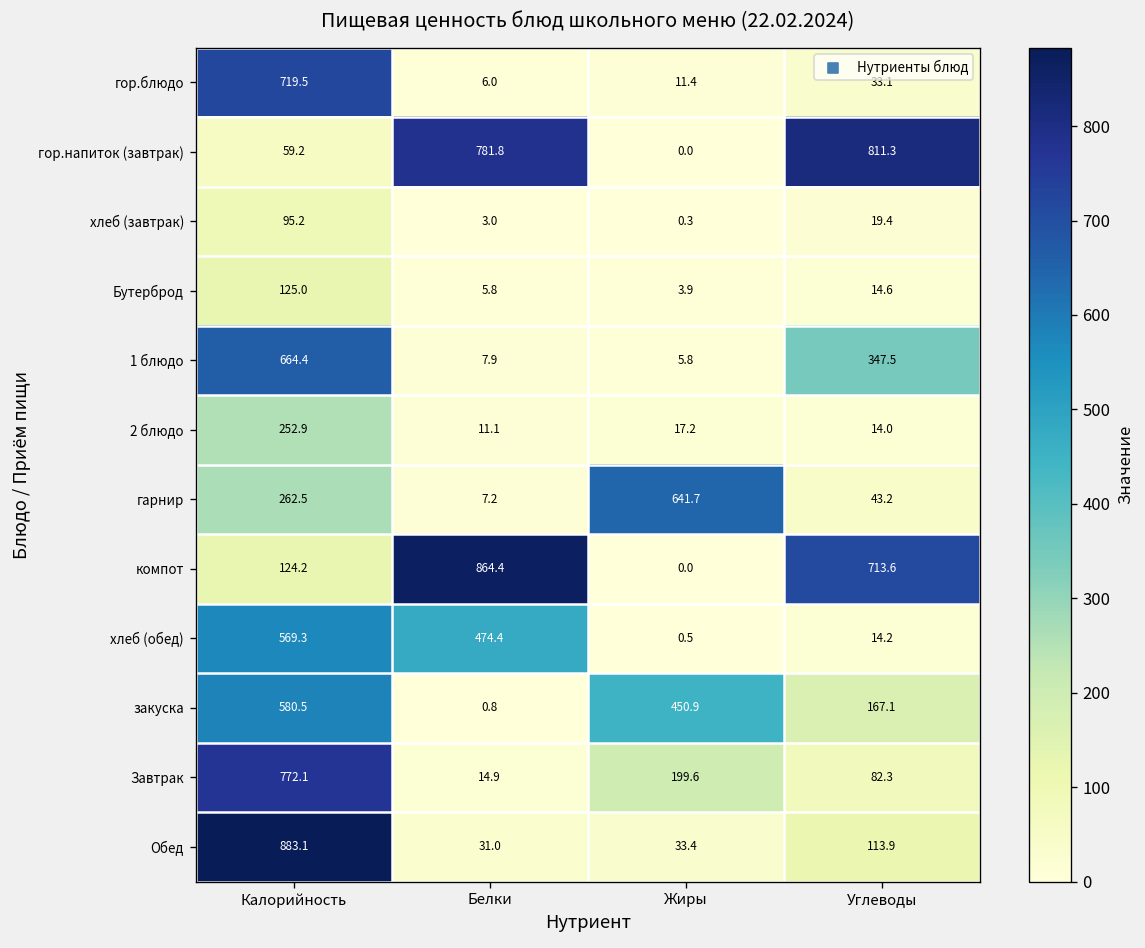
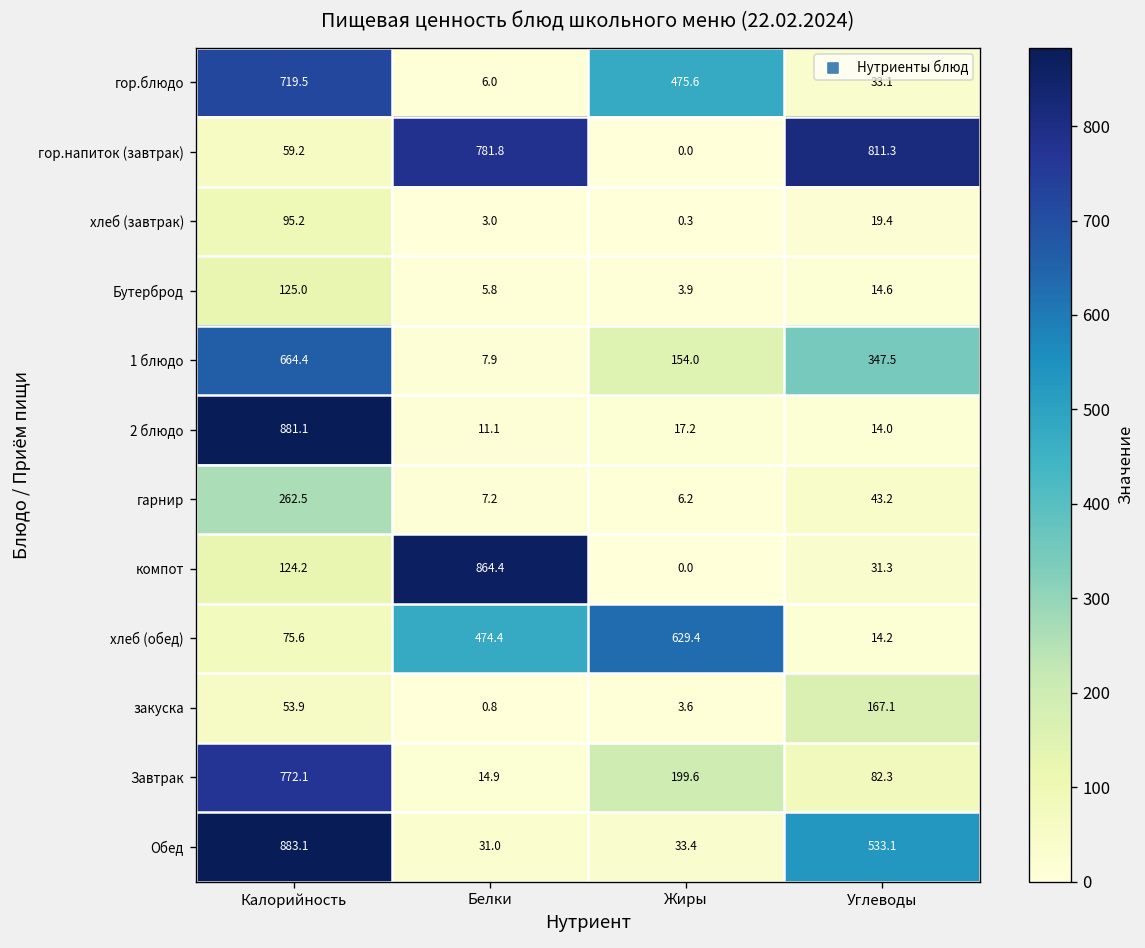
  {
    "гор.блюдо": {
      "Калорийность": 719.5,
      "Белки": 6.0,
-     "Жиры": 11.4
+     "Жиры": 475.6
    },
    "гор.напиток (завтрак)": {
      "Калорийность": 59.2,
      "Белки": 781.8,
      "Жиры": 0.0,
      "Углеводы": 811.3
    },
    "хлеб (завтрак)": {
      "Калорийность": 95.2,
      "Белки": 3.0,
      "Жиры": 0.3,
      "Углеводы": 19.4
    },
    "Бутерброд": {
      "Калорийность": 125.0,
      "Белки": 5.8,
      "Жиры": 3.9,
      "Углеводы": 14.6
    },
    "1 блюдо": {
      "Калорийность": 664.4,
      "Белки": 7.9,
-     "Жиры": 5.8,
+     "Жиры": 154.0,
      "Углеводы": 347.5
    },
    "2 блюдо": {
-     "Калорийность": 252.9,
+     "Калорийность": 881.1,
      "Белки": 11.1,
      "Жиры": 17.2,
      "Углеводы": 14.0
    },
    "гарнир": {
      "Калорийность": 262.5,
      "Белки": 7.2,
-     "Жиры": 641.7,
+     "Жиры": 6.2,
      "Углеводы": 43.2
    },
    "компот": {
      "Калорийность": 124.2,
      "Белки": 864.4,
      "Жиры": 0.0,
-     "Углеводы": 713.6
+     "Углеводы": 31.3
    },
    "хлеб (обед)": {
-     "Калорийность": 569.3,
+     "Калорийность": 75.6,
      "Белки": 474.4,
-     "Жиры": 0.5,
+     "Жиры": 629.4,
      "Углеводы": 14.2
    },
    "закуска": {
-     "Калорийность": 580.5,
+     "Калорийность": 53.9,
      "Белки": 0.8,
-     "Жиры": 450.9,
+     "Жиры": 3.6,
      "Углеводы": 167.1
    },
    "Завтрак": {
      "Калорийность": 772.1,
      "Белки": 14.9,
      "Жиры": 199.6,
      "Углеводы": 82.3
    },
    "Обед": {
      "Калорийность": 883.1,
      "Белки": 31.0,
      "Жиры": 33.4,
-     "Углеводы": 113.9
+     "Углеводы": 533.1
    }
  }
